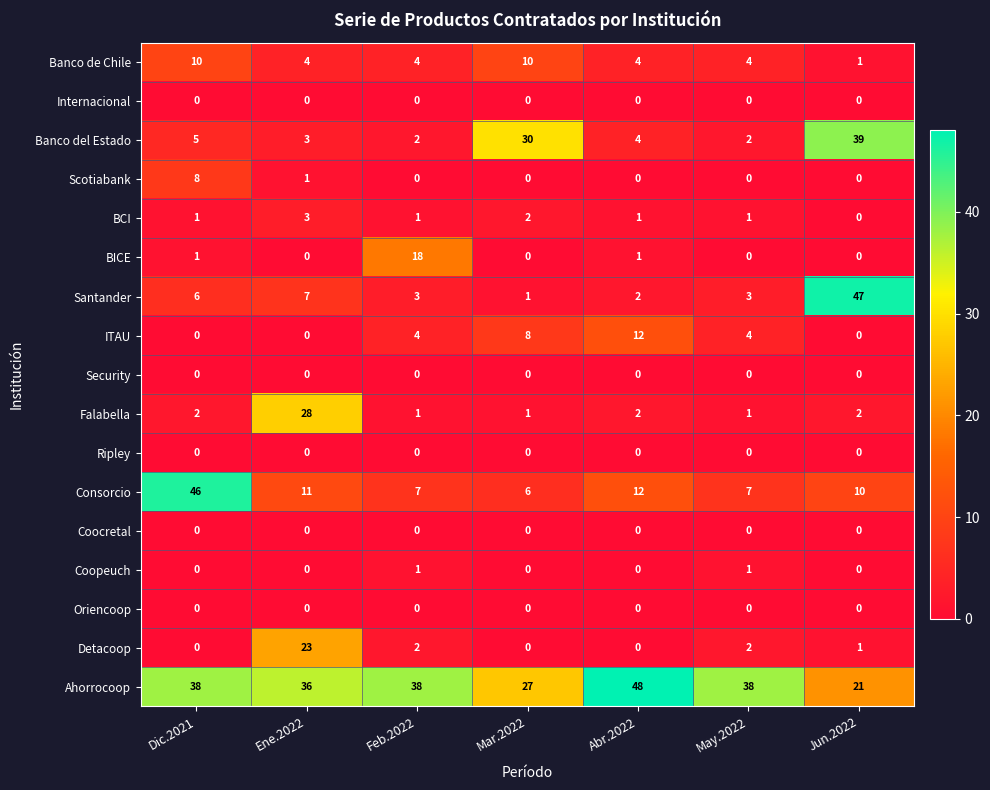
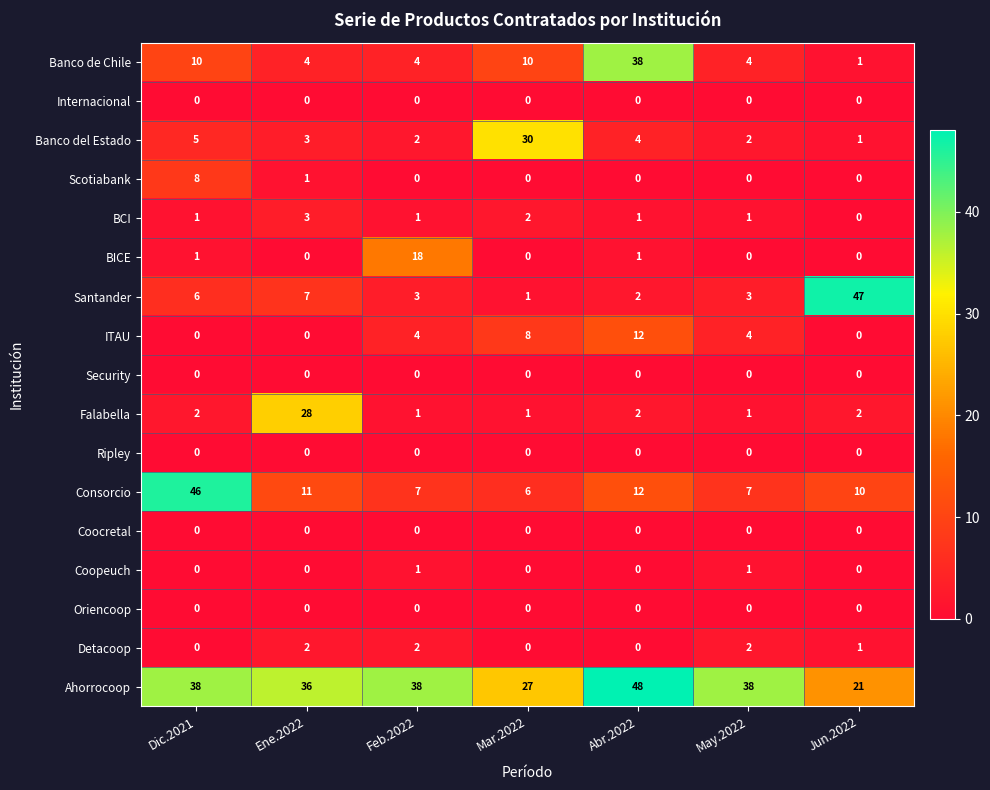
  {
    "Banco de Chile": {
      "Dic.2021": 10,
      "Ene.2022": 4,
      "Feb.2022": 4,
      "Mar.2022": 10,
-     "Abr.2022": 4,
+     "Abr.2022": 38,
      "May.2022": 4,
      "Jun.2022": 1
    },
    "Internacional": {
      "Dic.2021": 0,
      "Ene.2022": 0,
      "Feb.2022": 0,
      "Mar.2022": 0,
      "Abr.2022": 0,
      "May.2022": 0,
      "Jun.2022": 0
    },
    "Banco del Estado": {
      "Dic.2021": 5,
      "Ene.2022": 3,
      "Feb.2022": 2,
      "Mar.2022": 30,
      "Abr.2022": 4,
      "May.2022": 2,
-     "Jun.2022": 39
+     "Jun.2022": 1
    },
    "Scotiabank": {
      "Dic.2021": 8,
      "Ene.2022": 1,
      "Feb.2022": 0,
      "Mar.2022": 0,
      "Abr.2022": 0,
      "May.2022": 0,
      "Jun.2022": 0
    },
    "BCI": {
      "Dic.2021": 1,
      "Ene.2022": 3,
      "Feb.2022": 1,
      "Mar.2022": 2,
      "Abr.2022": 1,
      "May.2022": 1,
      "Jun.2022": 0
    },
    "BICE": {
      "Dic.2021": 1,
      "Ene.2022": 0,
      "Feb.2022": 18,
      "Mar.2022": 0,
      "Abr.2022": 1,
      "May.2022": 0,
      "Jun.2022": 0
    },
    "Santander": {
      "Dic.2021": 6,
      "Ene.2022": 7,
      "Feb.2022": 3,
      "Mar.2022": 1,
      "Abr.2022": 2,
      "May.2022": 3,
      "Jun.2022": 47
    },
    "ITAU": {
      "Dic.2021": 0,
      "Ene.2022": 0,
      "Feb.2022": 4,
      "Mar.2022": 8,
      "Abr.2022": 12,
      "May.2022": 4,
      "Jun.2022": 0
    },
    "Security": {
      "Dic.2021": 0,
      "Ene.2022": 0,
      "Feb.2022": 0,
      "Mar.2022": 0,
      "Abr.2022": 0,
      "May.2022": 0,
      "Jun.2022": 0
    },
    "Falabella": {
      "Dic.2021": 2,
      "Ene.2022": 28,
      "Feb.2022": 1,
      "Mar.2022": 1,
      "Abr.2022": 2,
      "May.2022": 1,
      "Jun.2022": 2
    },
    "Ripley": {
      "Dic.2021": 0,
      "Ene.2022": 0,
      "Feb.2022": 0,
      "Mar.2022": 0,
      "Abr.2022": 0,
      "May.2022": 0,
      "Jun.2022": 0
    },
    "Consorcio": {
      "Dic.2021": 46,
      "Ene.2022": 11,
      "Feb.2022": 7,
      "Mar.2022": 6,
      "Abr.2022": 12,
      "May.2022": 7,
      "Jun.2022": 10
    },
    "Coocretal": {
      "Dic.2021": 0,
      "Ene.2022": 0,
      "Feb.2022": 0,
      "Mar.2022": 0,
      "Abr.2022": 0,
      "May.2022": 0,
      "Jun.2022": 0
    },
    "Coopeuch": {
      "Dic.2021": 0,
      "Ene.2022": 0,
      "Feb.2022": 1,
      "Mar.2022": 0,
      "Abr.2022": 0,
      "May.2022": 1,
      "Jun.2022": 0
    },
    "Oriencoop": {
      "Dic.2021": 0,
      "Ene.2022": 0,
      "Feb.2022": 0,
      "Mar.2022": 0,
      "Abr.2022": 0,
      "May.2022": 0,
      "Jun.2022": 0
    },
    "Detacoop": {
      "Dic.2021": 0,
-     "Ene.2022": 23,
+     "Ene.2022": 2,
      "Feb.2022": 2,
      "Mar.2022": 0,
      "Abr.2022": 0,
      "May.2022": 2,
      "Jun.2022": 1
    },
    "Ahorrocoop": {
      "Dic.2021": 38,
      "Ene.2022": 36,
      "Feb.2022": 38,
      "Mar.2022": 27,
      "Abr.2022": 48,
      "May.2022": 38,
      "Jun.2022": 21
    }
  }
